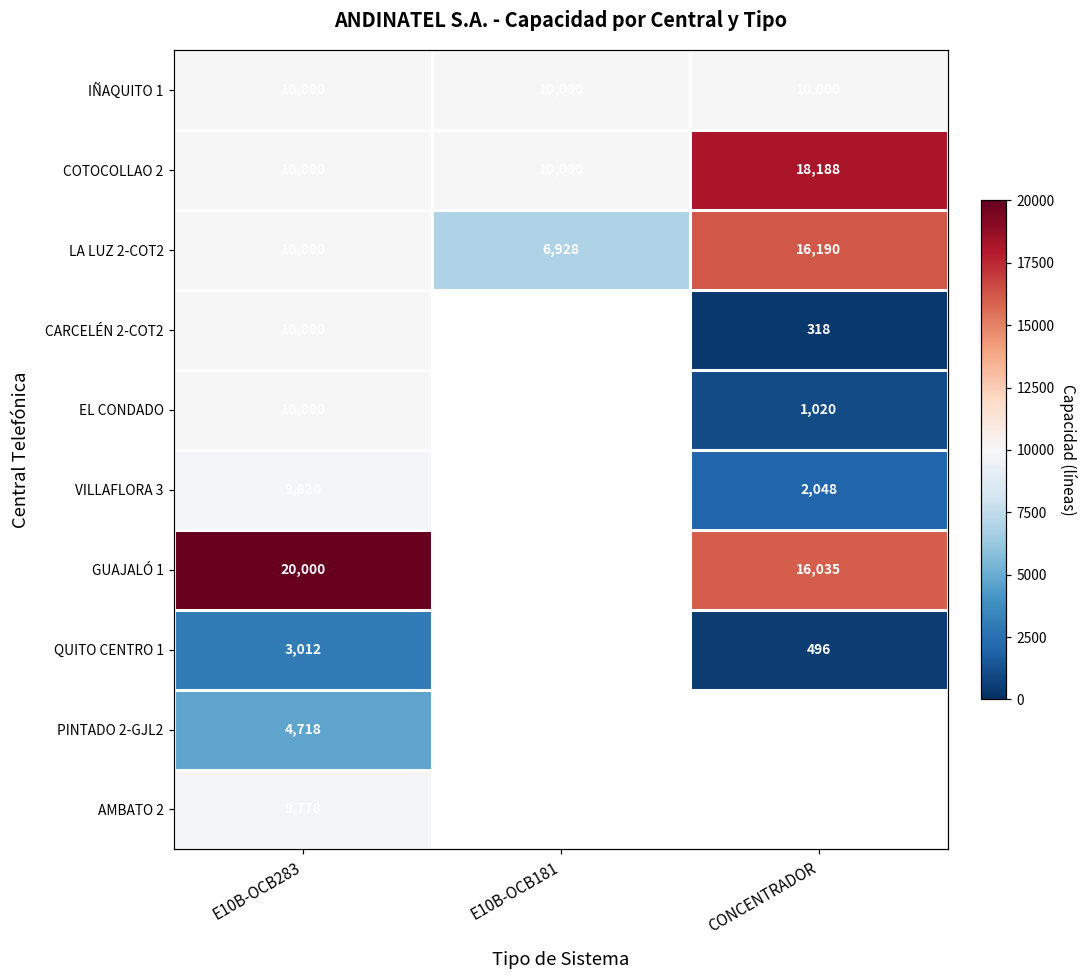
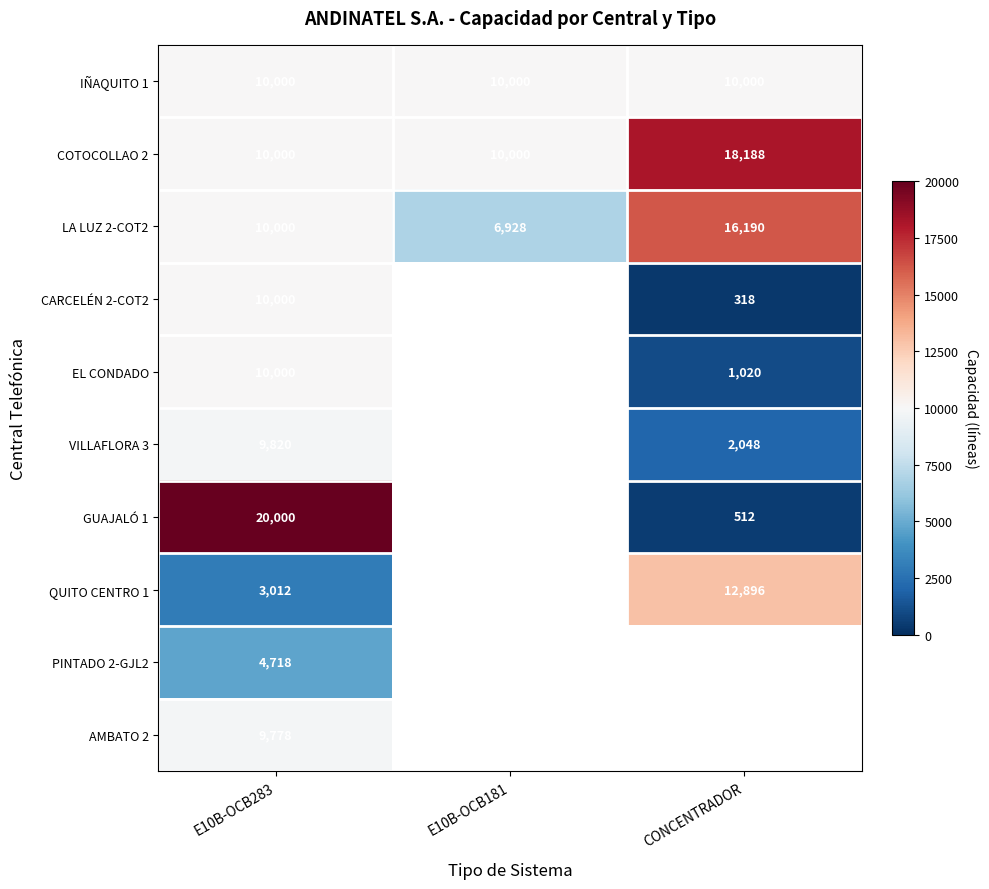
  {
    "COTOCOLLAO 2": {
      "CONCENTRADOR": "18,188"
    },
    "LA LUZ 2-COT2": {
      "E10B-OCB181": "6,928",
      "CONCENTRADOR": "16,190"
    },
    "CARCELÉN 2-COT2": {
      "CONCENTRADOR": "318"
    },
    "EL CONDADO": {
      "CONCENTRADOR": "1,020"
    },
    "VILLAFLORA 3": {
      "CONCENTRADOR": "2,048"
    },
    "GUAJALÓ 1": {
      "E10B-OCB283": "20,000",
-     "CONCENTRADOR": "16,035"
+     "CONCENTRADOR": "512"
    },
    "QUITO CENTRO 1": {
      "E10B-OCB283": "3,012",
-     "CONCENTRADOR": "496"
+     "CONCENTRADOR": "12,896"
    },
    "PINTADO 2-GJL2": {
      "E10B-OCB283": "4,718"
    }
  }
